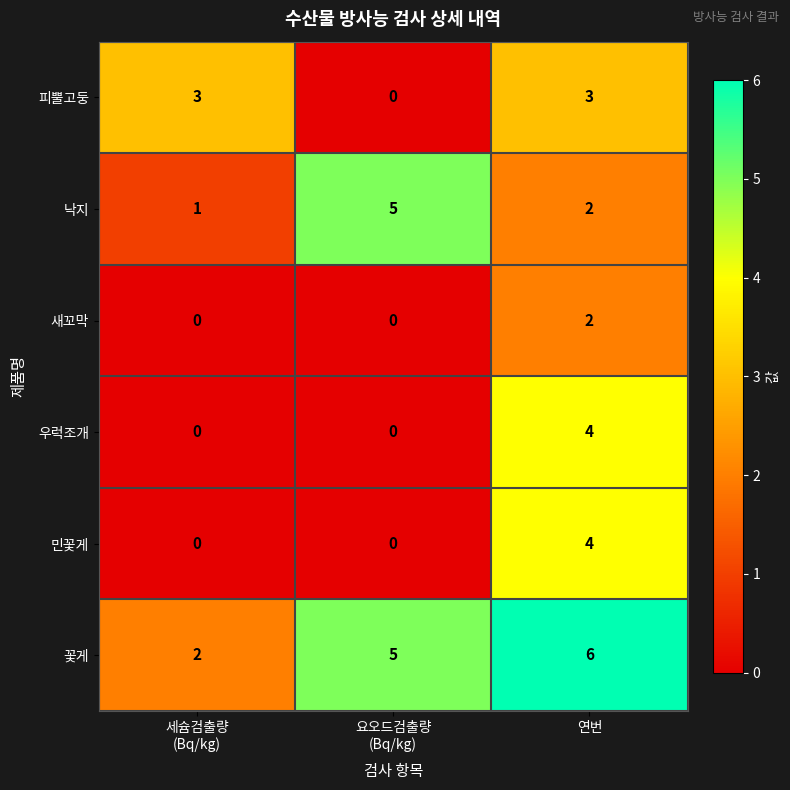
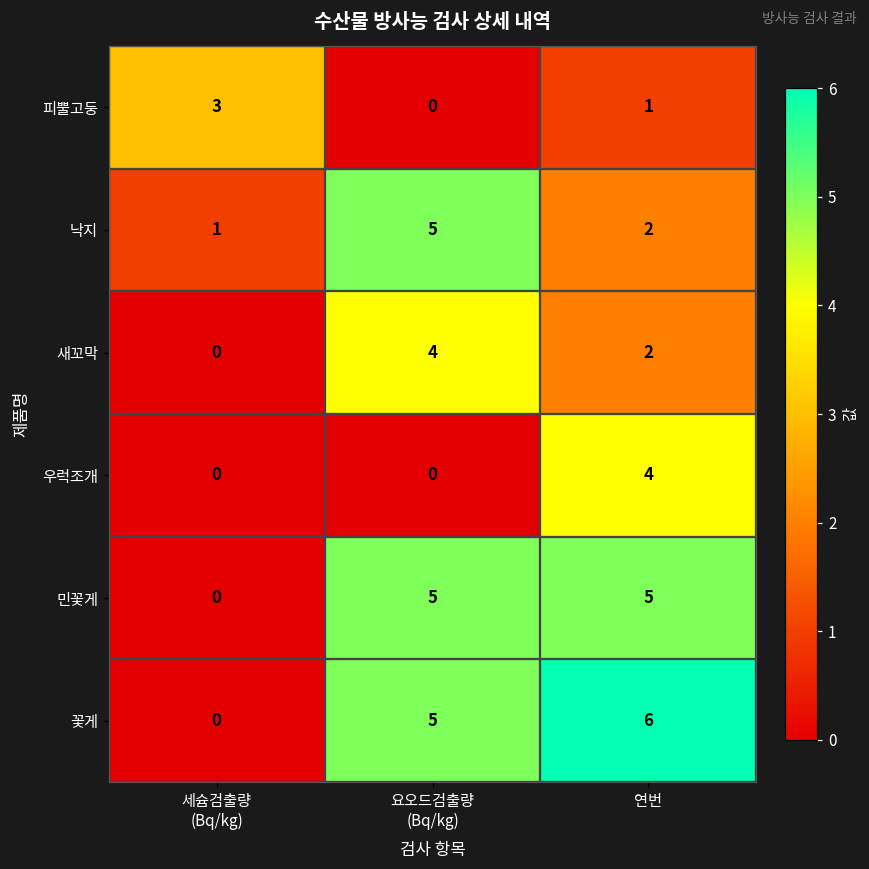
  {
    "피뿔고둥": {
      "세슘검출량 (Bq/kg)": 3,
      "요오드검출량 (Bq/kg)": 0,
-     "연번": 3
+     "연번": 1
    },
    "낙지": {
      "세슘검출량 (Bq/kg)": 1,
      "요오드검출량 (Bq/kg)": 5,
      "연번": 2
    },
    "새꼬막": {
      "세슘검출량 (Bq/kg)": 0,
-     "요오드검출량 (Bq/kg)": 0,
+     "요오드검출량 (Bq/kg)": 4,
      "연번": 2
    },
    "우럭조개": {
      "세슘검출량 (Bq/kg)": 0,
      "요오드검출량 (Bq/kg)": 0,
      "연번": 4
    },
    "민꽃게": {
      "세슘검출량 (Bq/kg)": 0,
-     "요오드검출량 (Bq/kg)": 0,
-     "연번": 4
+     "요오드검출량 (Bq/kg)": 5,
+     "연번": 5
    },
    "꽃게": {
-     "세슘검출량 (Bq/kg)": 2,
+     "세슘검출량 (Bq/kg)": 0,
      "요오드검출량 (Bq/kg)": 5,
      "연번": 6
    }
  }
